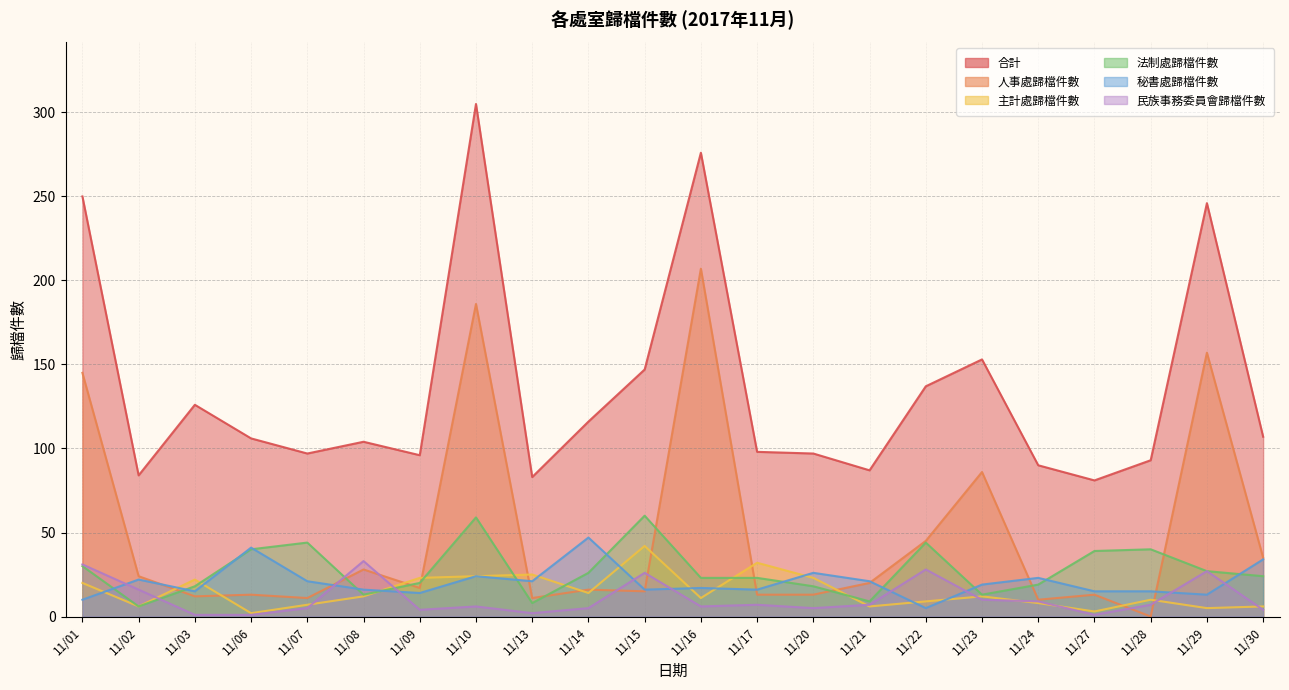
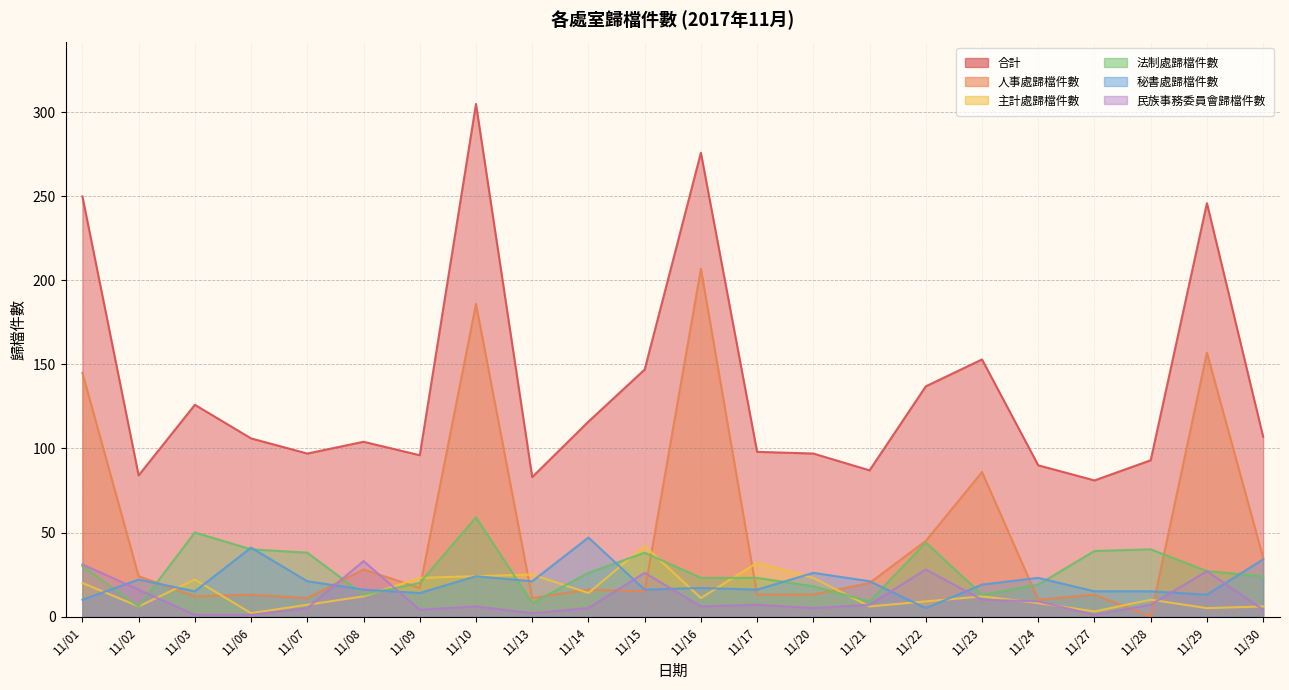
  {
    "法制處歸檔件數": {
-     "11/03": 18,
-     "11/07": 44,
+     "11/03": 50,
+     "11/07": 38,
      "11/09": 20,
      "11/10": 59,
      "11/13": 8,
      "11/14": 26,
-     "11/15": 60,
+     "11/15": 38,
      "11/16": 23,
      "11/17": 23,
      "11/20": 18,
      "11/21": 9,
      "11/24": 19,
      "11/27": 39,
      "11/28": 40,
      "11/30": 24
    }
  }
